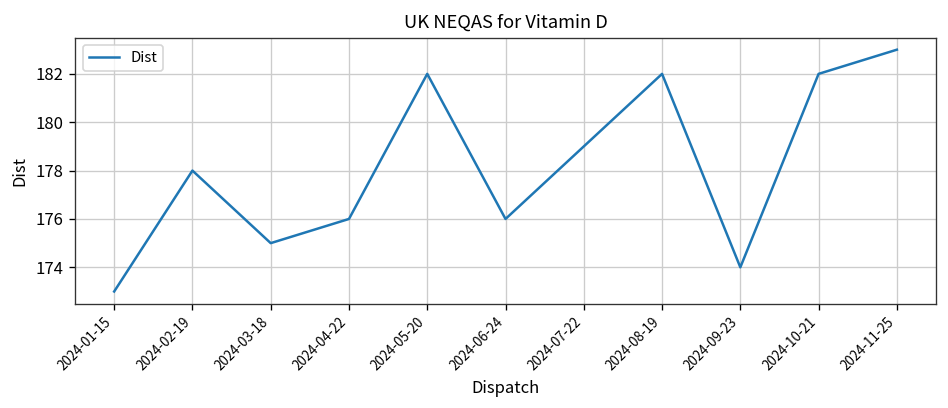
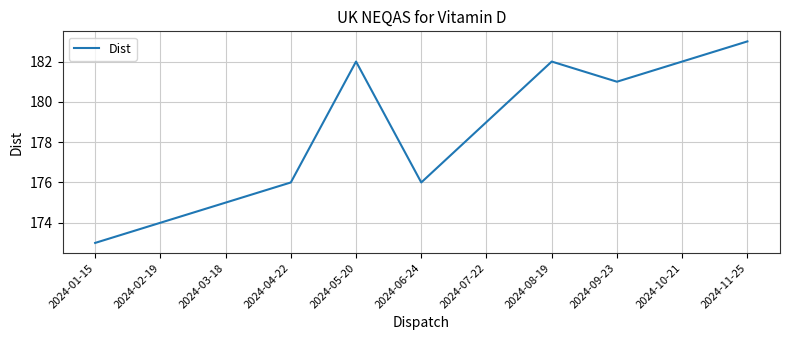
  {
    "2024-01-15": 173,
-   "2024-02-19": 178,
+   "2024-02-19": 174,
    "2024-03-18": 175,
    "2024-04-22": 176,
    "2024-05-20": 182,
    "2024-06-24": 176,
    "2024-07-22": 179,
    "2024-08-19": 182,
-   "2024-09-23": 174,
+   "2024-09-23": 181,
    "2024-10-21": 182,
    "2024-11-25": 183
  }
